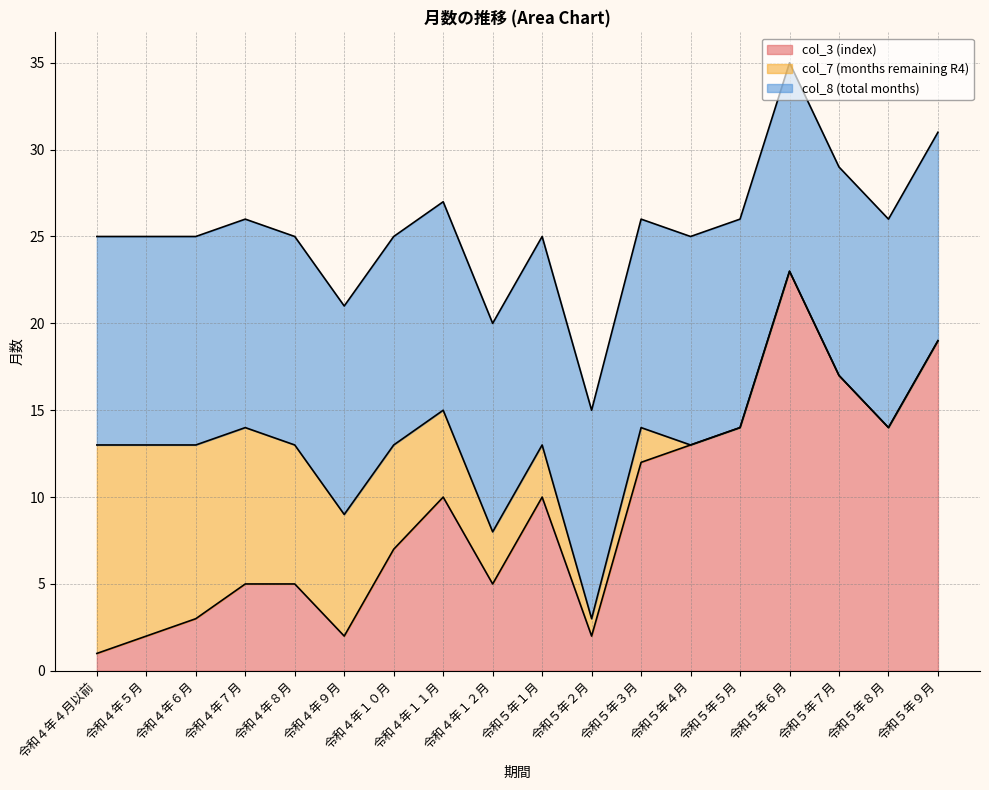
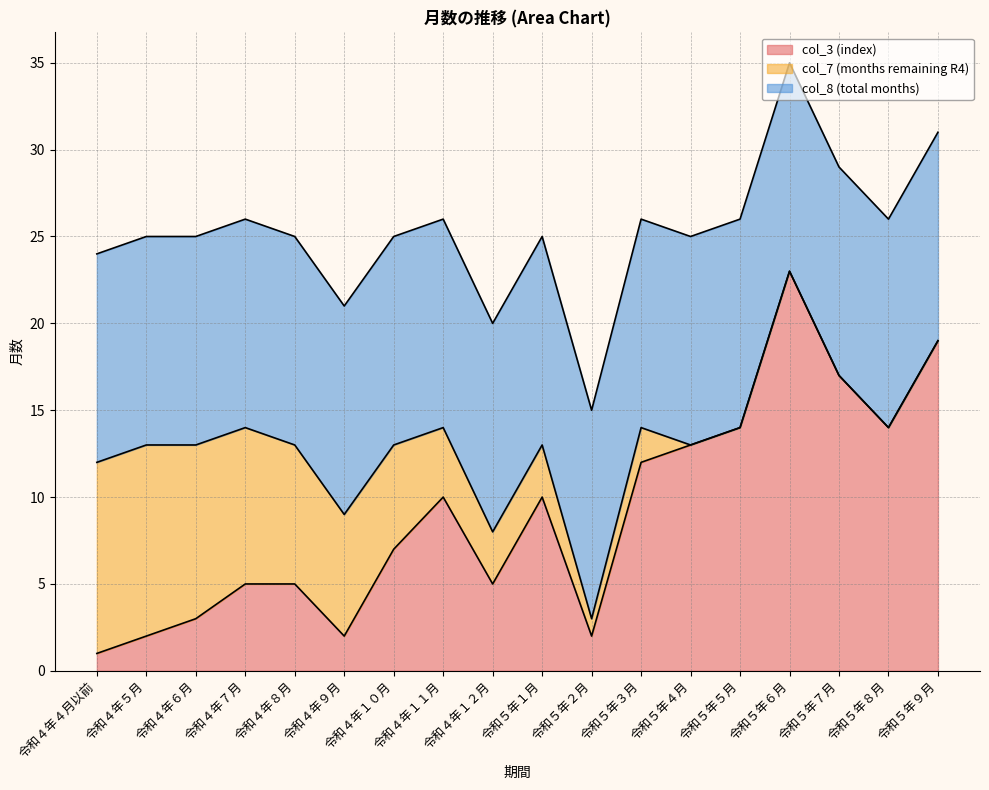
  {
    "col_3 (index)": {
      "令和４年４月以前": 1,
      "令和４年５月": 2,
      "令和４年６月": 3,
      "令和４年７月": 5,
      "令和４年８月": 5,
      "令和４年９月": 2,
      "令和４年１０月": 7,
      "令和４年１１月": 10,
      "令和４年１２月": 5,
      "令和５年１月": 10,
      "令和５年２月": 2,
      "令和５年３月": 12
    },
    "col_7 (months remaining R4)": {
-     "令和４年４月以前": 12,
+     "令和４年４月以前": 11,
      "令和４年５月": 11,
      "令和４年６月": 10,
      "令和４年７月": 9,
      "令和４年８月": 8,
      "令和４年９月": 7,
      "令和４年１０月": 6,
-     "令和４年１１月": 5,
+     "令和４年１１月": 4,
      "令和４年１２月": 3,
      "令和５年１月": 3,
      "令和５年２月": 1,
      "令和５年３月": 2
    },
    "col_8 (total months)": {
      "令和４年４月以前": 12,
      "令和４年５月": 12,
      "令和４年６月": 12,
      "令和４年７月": 12,
      "令和４年８月": 12,
      "令和４年９月": 12,
      "令和４年１０月": 12,
      "令和４年１１月": 12,
      "令和４年１２月": 12,
      "令和５年１月": 12,
      "令和５年２月": 12,
      "令和５年３月": 12,
      "令和５年４月": 12,
      "令和５年５月": 12,
      "令和５年７月": 12,
      "令和５年８月": 12,
      "令和５年９月": 12
    }
  }
